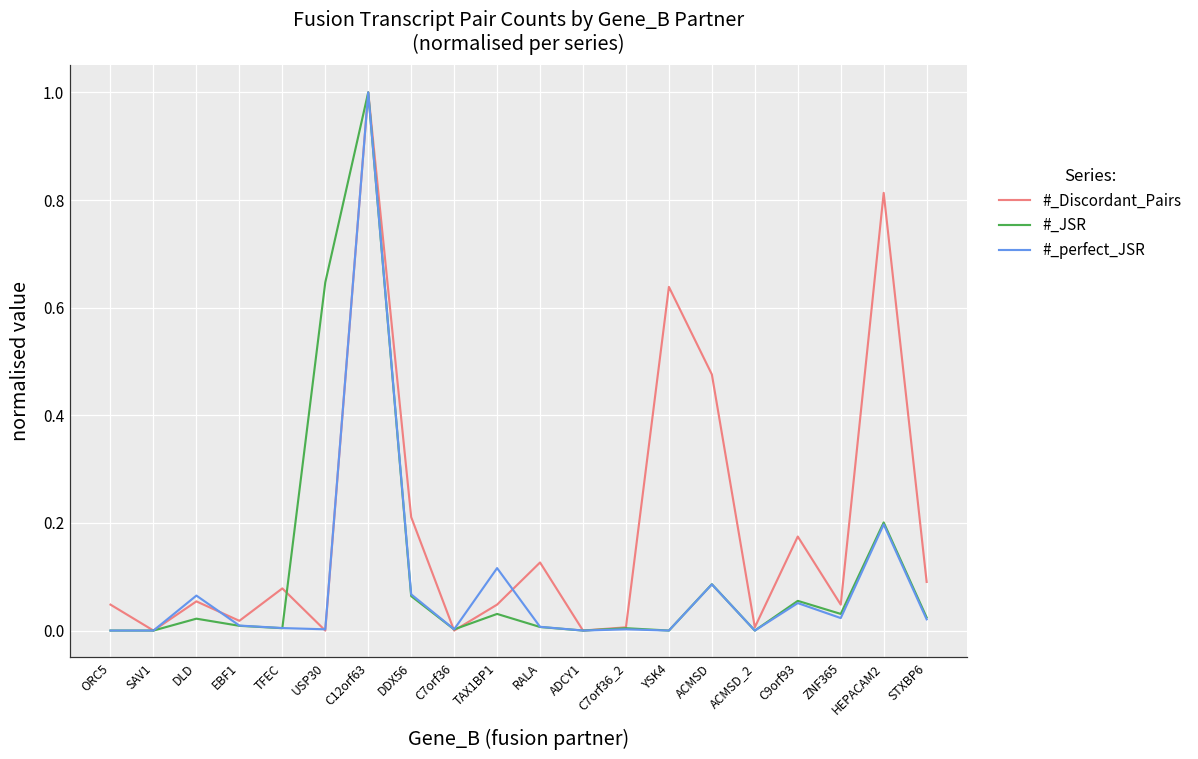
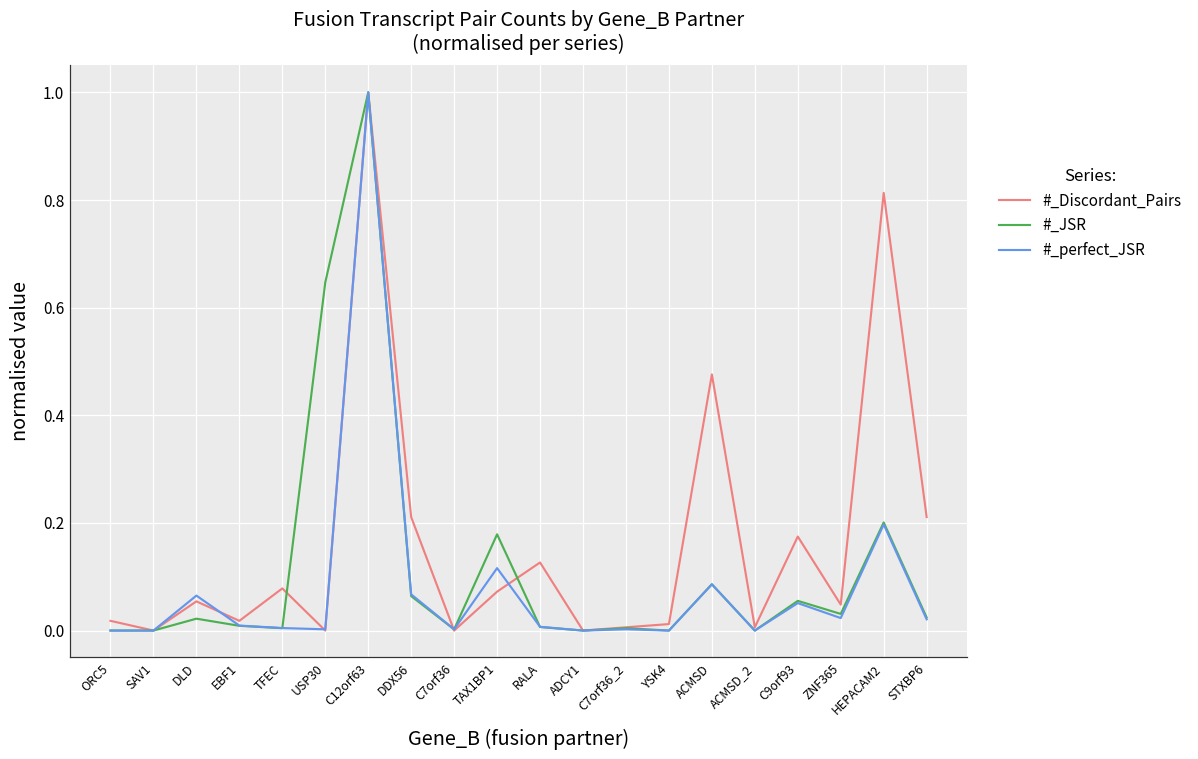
  {
    "#_Discordant_Pairs": {
-     "ORC5": 0.05,
+     "ORC5": 0.02,
      "DLD": 0.05,
      "EBF1": 0.02,
      "TFEC": 0.08,
      "DDX56": 0.21,
-     "TAX1BP1": 0.05,
+     "TAX1BP1": 0.07,
      "RALA": 0.13,
-     "YSK4": 0.64,
+     "YSK4": 0.01,
      "ACMSD": 0.48,
      "ACMSD_2": 0.01,
      "C9orf93": 0.17,
      "ZNF365": 0.05,
      "HEPACAM2": 0.81,
-     "STXBP6": 0.09
+     "STXBP6": 0.21
    },
    "#_JSR": {
      "DLD": 0.02,
      "USP30": 0.65,
-     "TAX1BP1": 0.03,
+     "TAX1BP1": 0.18,
      "ZNF365": 0.03
    },
    "#_perfect_JSR": {
      "DLD": 0.06,
      "TAX1BP1": 0.12,
      "ZNF365": 0.02
    }
  }
